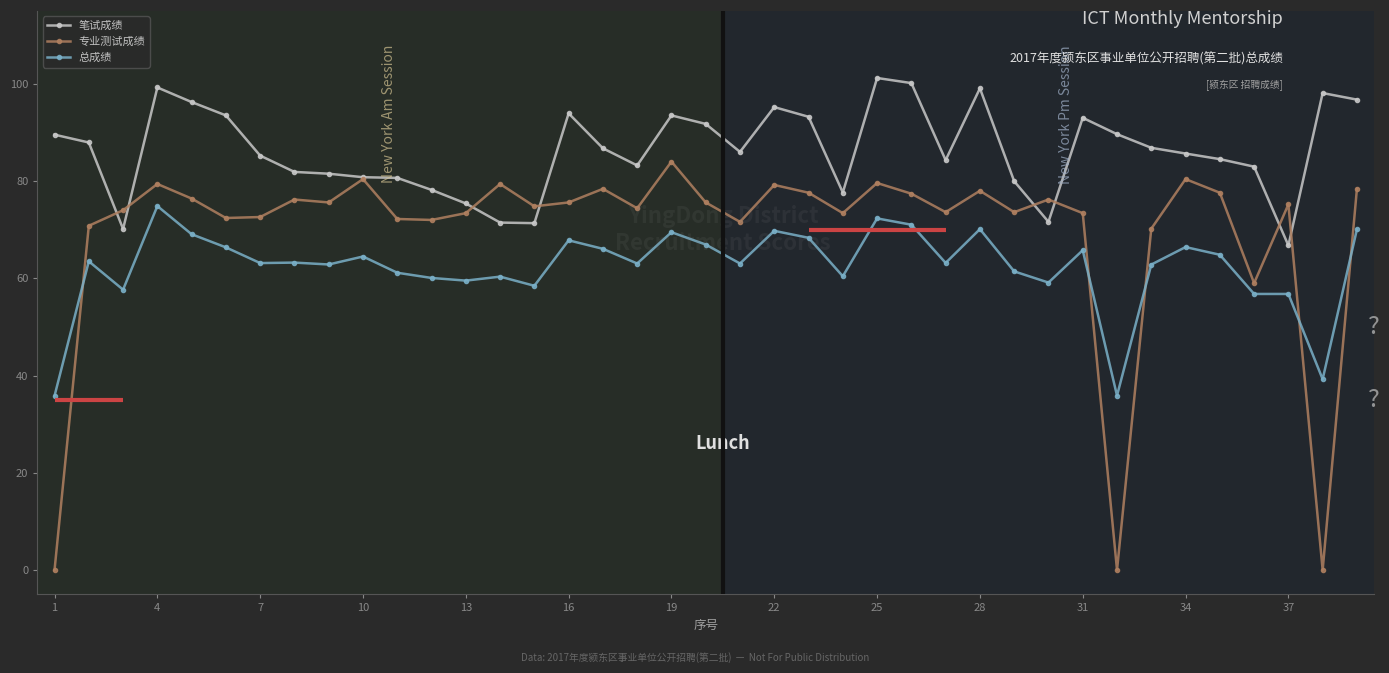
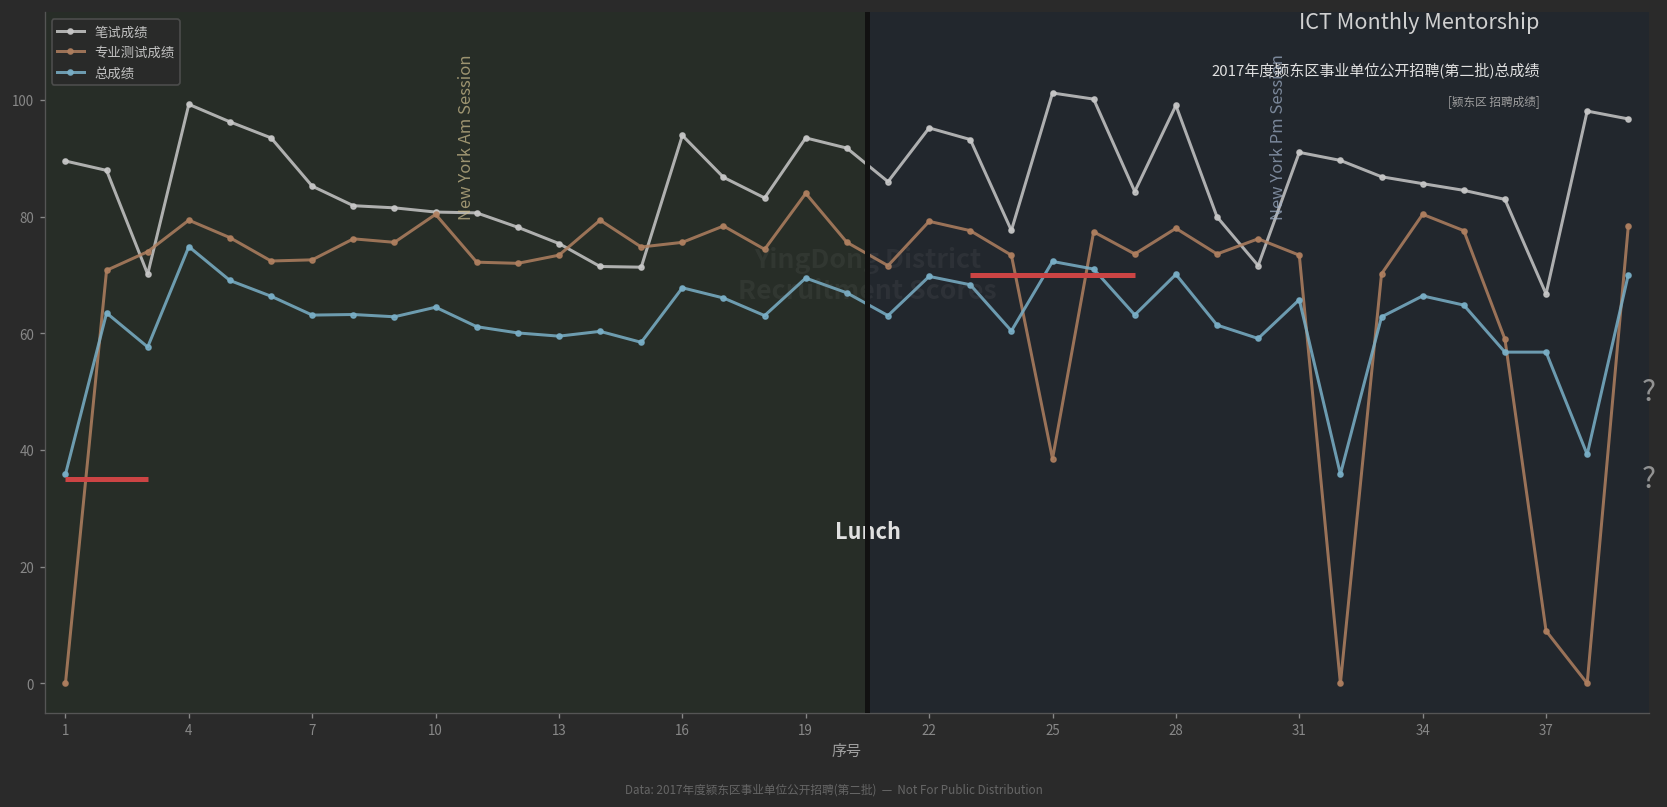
  {
    "笔试成绩": {
      "1": 90,
      "4": 99,
      "7": 85,
      "13": 75,
      "16": 94,
      "19": 94,
      "22": 95,
      "25": 101,
      "28": 99,
-     "31": 93,
+     "31": 91,
      "34": 86,
      "37": 67
    },
    "专业测试成绩": {
      "1": 0,
      "4": 79,
      "7": 73,
      "13": 73,
      "16": 76,
      "19": 84,
      "22": 79,
-     "25": 80,
+     "25": 39,
      "28": 78,
      "31": 73,
      "34": 80,
-     "37": 75
+     "37": 9
    },
    "总成绩": {
      "1": 36,
      "4": 75,
      "7": 63,
      "10": 64,
      "13": 60,
      "16": 68,
      "19": 69,
      "22": 70,
      "25": 72,
      "28": 70,
      "31": 66,
      "34": 66,
      "37": 57
    }
  }
